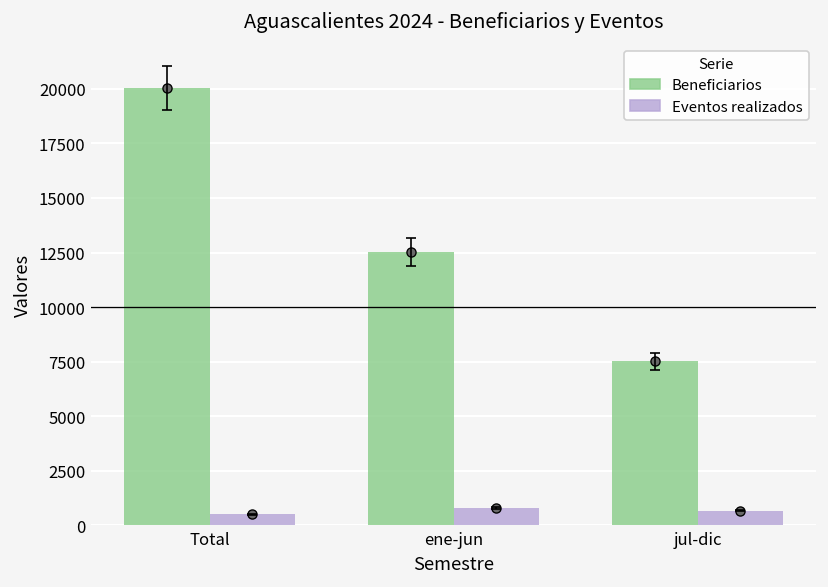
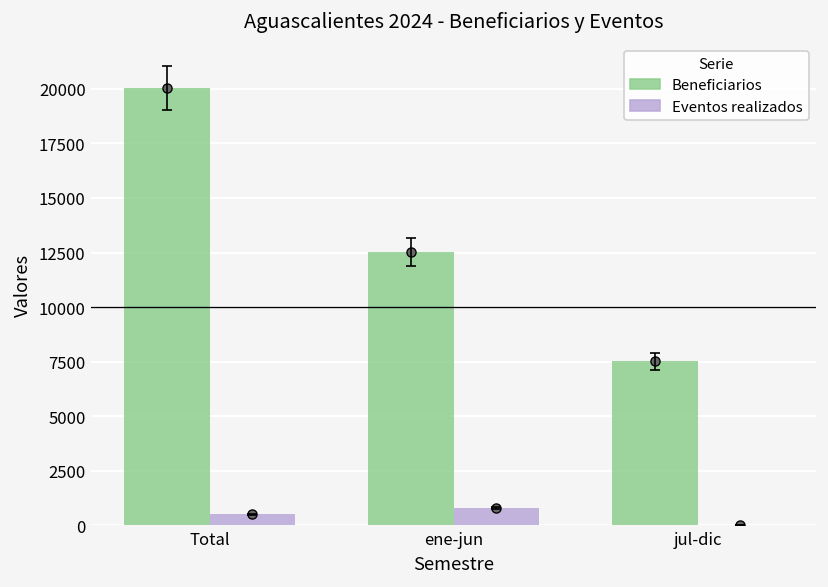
  {
    "Beneficiarios": {
      "Total": 20000,
      "ene-jun": 12500,
      "jul-dic": 7500
    },
    "Eventos realizados": {
      "Total": 500,
      "ene-jun": 800,
-     "jul-dic": 700
+     "jul-dic": 0
    }
  }
